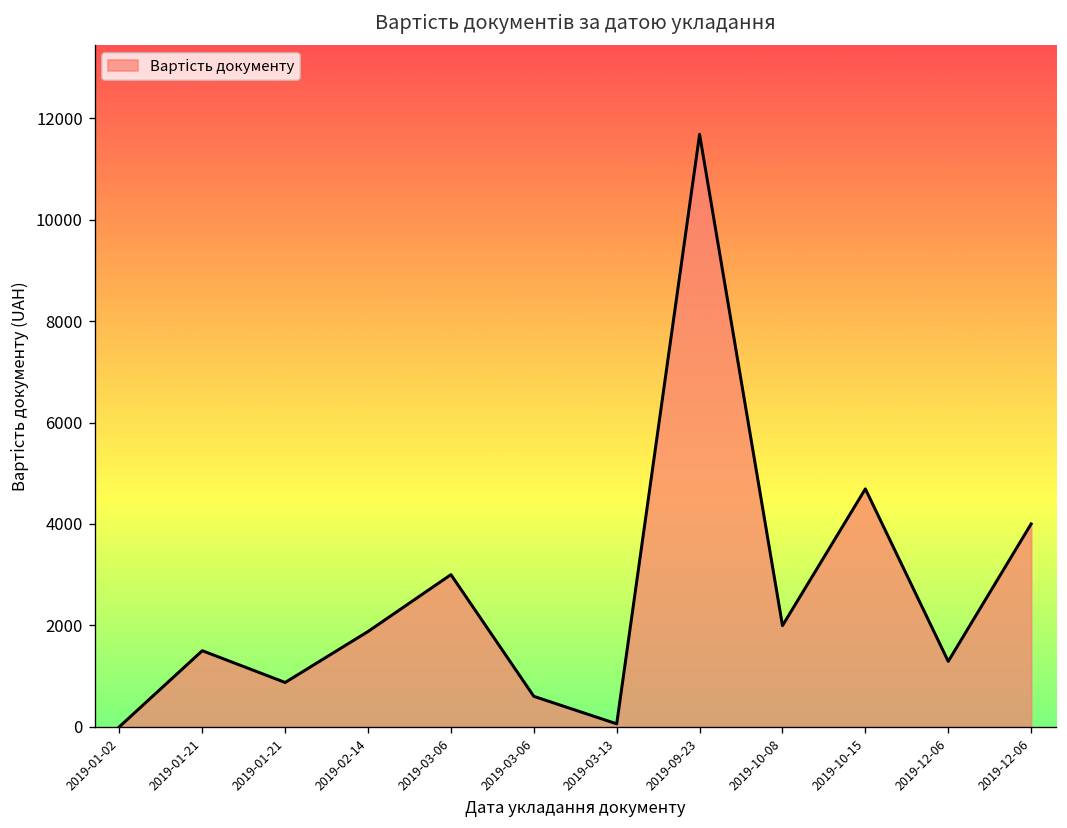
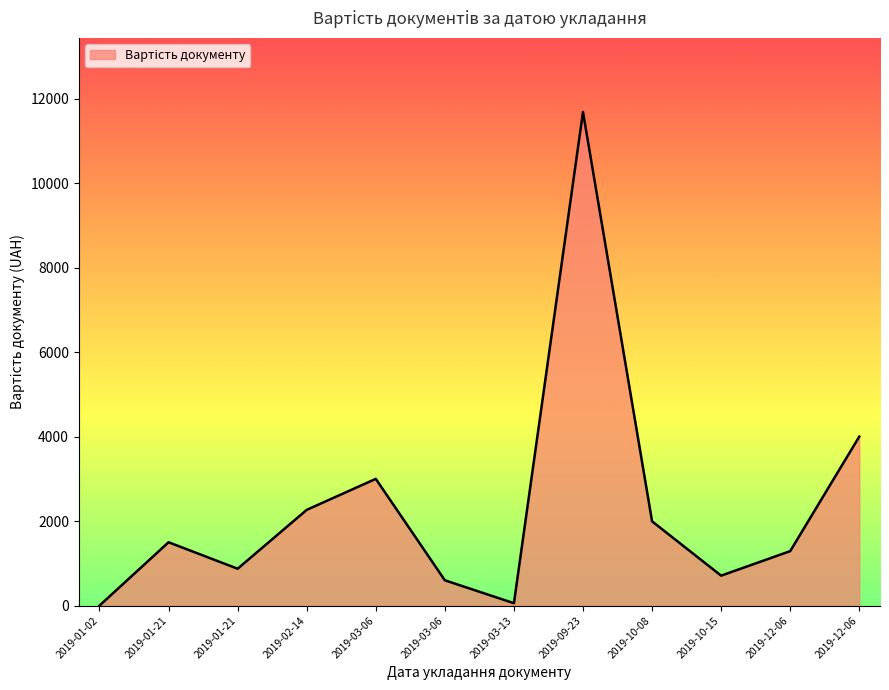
  {
    "2019-01-02": 0,
-   "2019-02-14": 1900,
+   "2019-02-14": 2300,
    "2019-03-13": 100,
    "2019-09-23": 11700,
    "2019-10-08": 2000,
-   "2019-10-15": 4700
+   "2019-10-15": 700
  }
